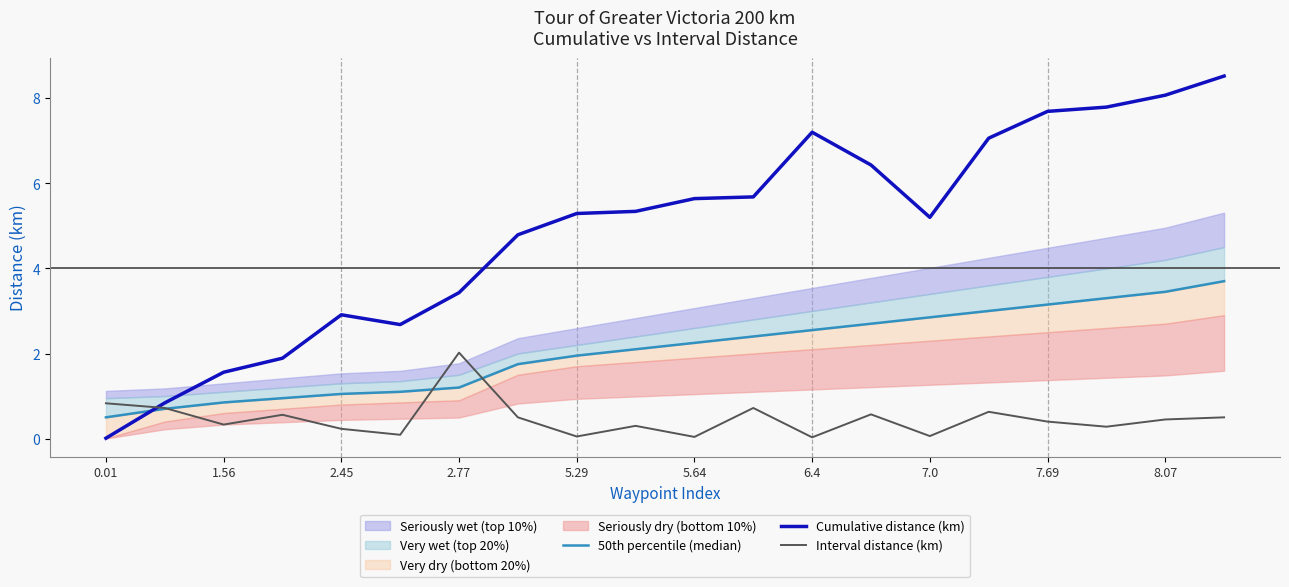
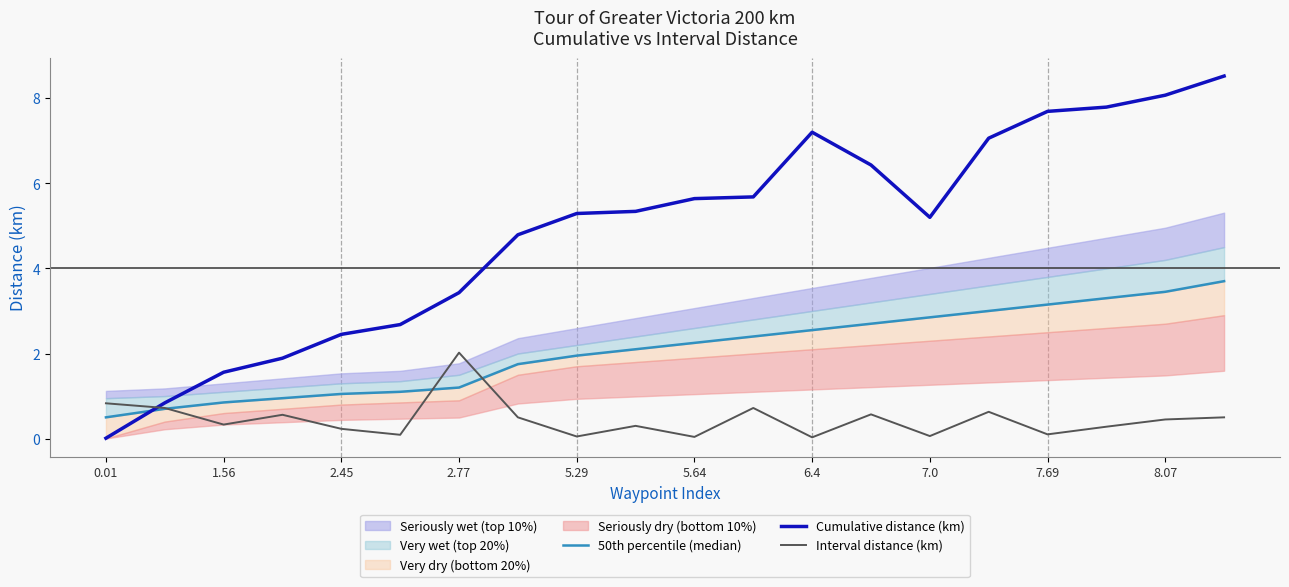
  {
    "Cumulative distance (km)": {
      "1.56": 1.6,
-     "2.45": 2.9,
+     "2.45": 2.5,
      "2.77": 3.4,
      "5.29": 5.3,
      "5.64": 5.6,
      "6.4": 7.2,
      "7.0": 5.2,
      "7.69": 7.7,
      "8.07": 8.1
    },
    "Interval distance (km)": {
      "0.01": 0.8,
      "1.56": 0.3,
      "2.45": 0.2,
      "2.77": 2.0,
      "5.29": 0.1,
      "5.64": 0.0,
      "6.4": 0.0,
      "7.0": 0.1,
-     "7.69": 0.4,
+     "7.69": 0.1,
      "8.07": 0.5
    }
  }
